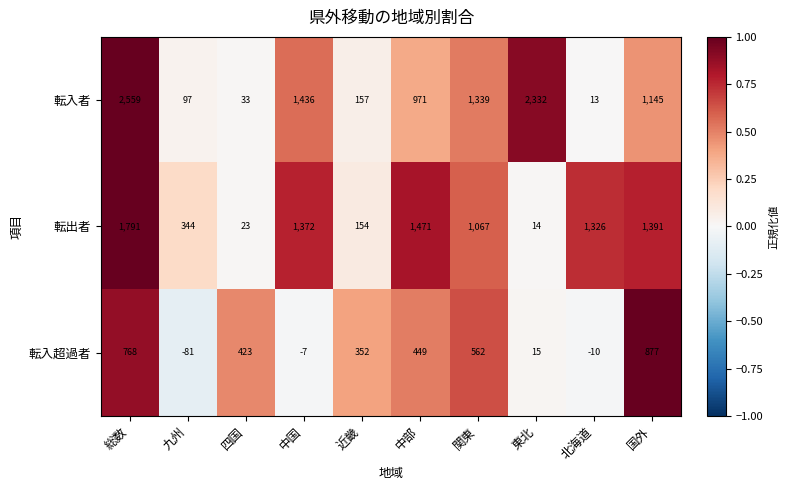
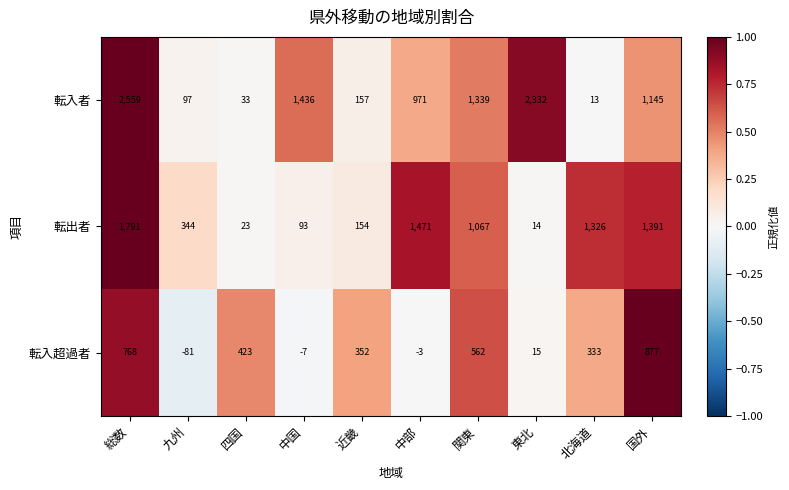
  {
    "転入者": {
      "総数": "2,559",
      "九州": "97",
      "四国": "33",
      "中国": "1,436",
      "近畿": "157",
      "中部": "971",
      "関東": "1,339",
      "東北": "2,332",
      "北海道": "13",
      "国外": "1,145"
    },
    "転出者": {
      "総数": "1,791",
      "九州": "344",
      "四国": "23",
-     "中国": "1,372",
+     "中国": "93",
      "近畿": "154",
      "中部": "1,471",
      "関東": "1,067",
      "東北": "14",
      "北海道": "1,326",
      "国外": "1,391"
    },
    "転入超過者": {
      "総数": "768",
      "九州": "-81",
      "四国": "423",
      "中国": "-7",
      "近畿": "352",
-     "中部": "449",
+     "中部": "-3",
      "関東": "562",
      "東北": "15",
-     "北海道": "-10",
+     "北海道": "333",
      "国外": "877"
    }
  }
